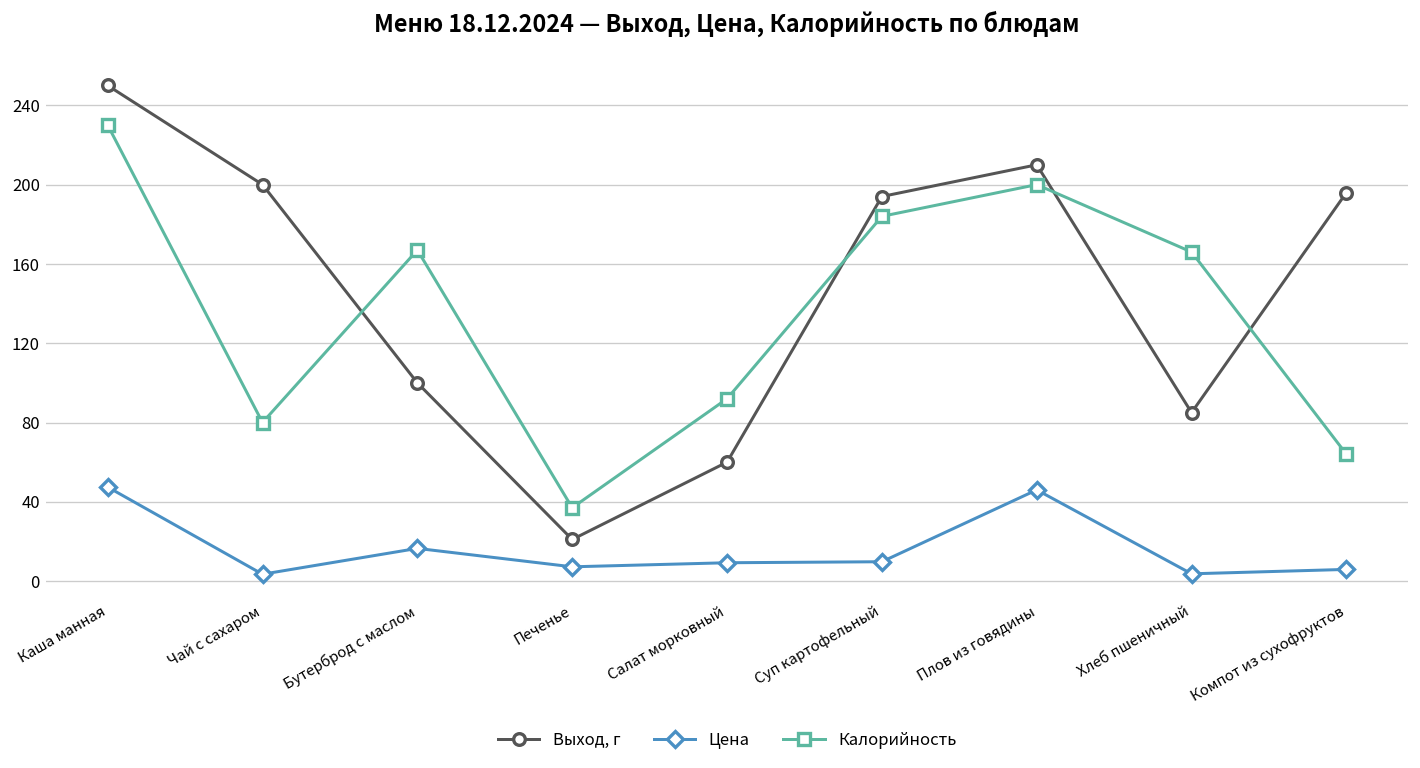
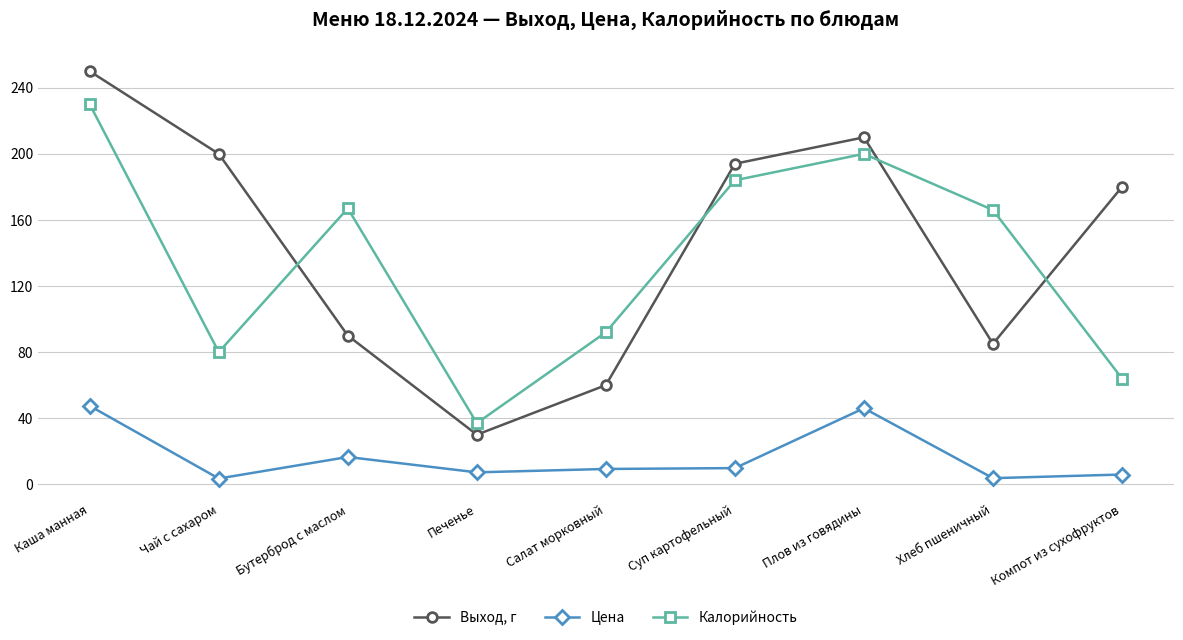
  {
    "Выход, г": {
      "Каша манная": 250,
      "Чай с сахаром": 200,
-     "Бутерброд с маслом": 100,
-     "Печенье": 21,
+     "Бутерброд с маслом": 90,
+     "Печенье": 30,
      "Салат морковный": 60,
      "Суп картофельный": 194,
      "Плов из говядины": 210,
      "Хлеб пшеничный": 85,
-     "Компот из сухофруктов": 196
+     "Компот из сухофруктов": 180
    }
  }
